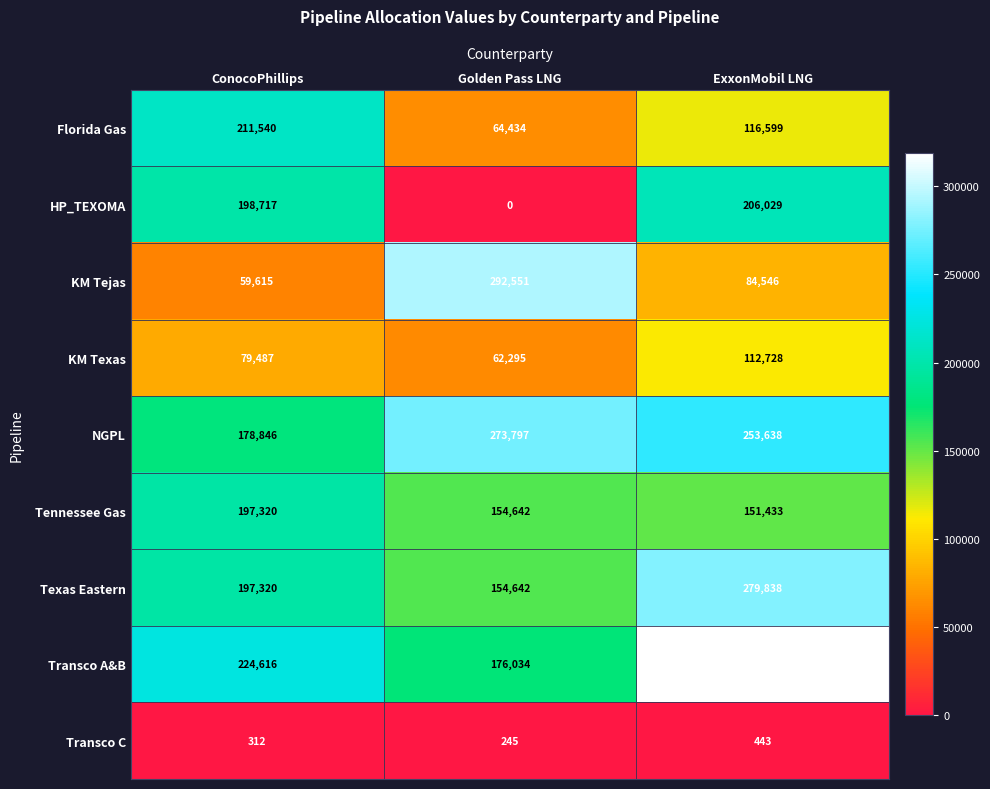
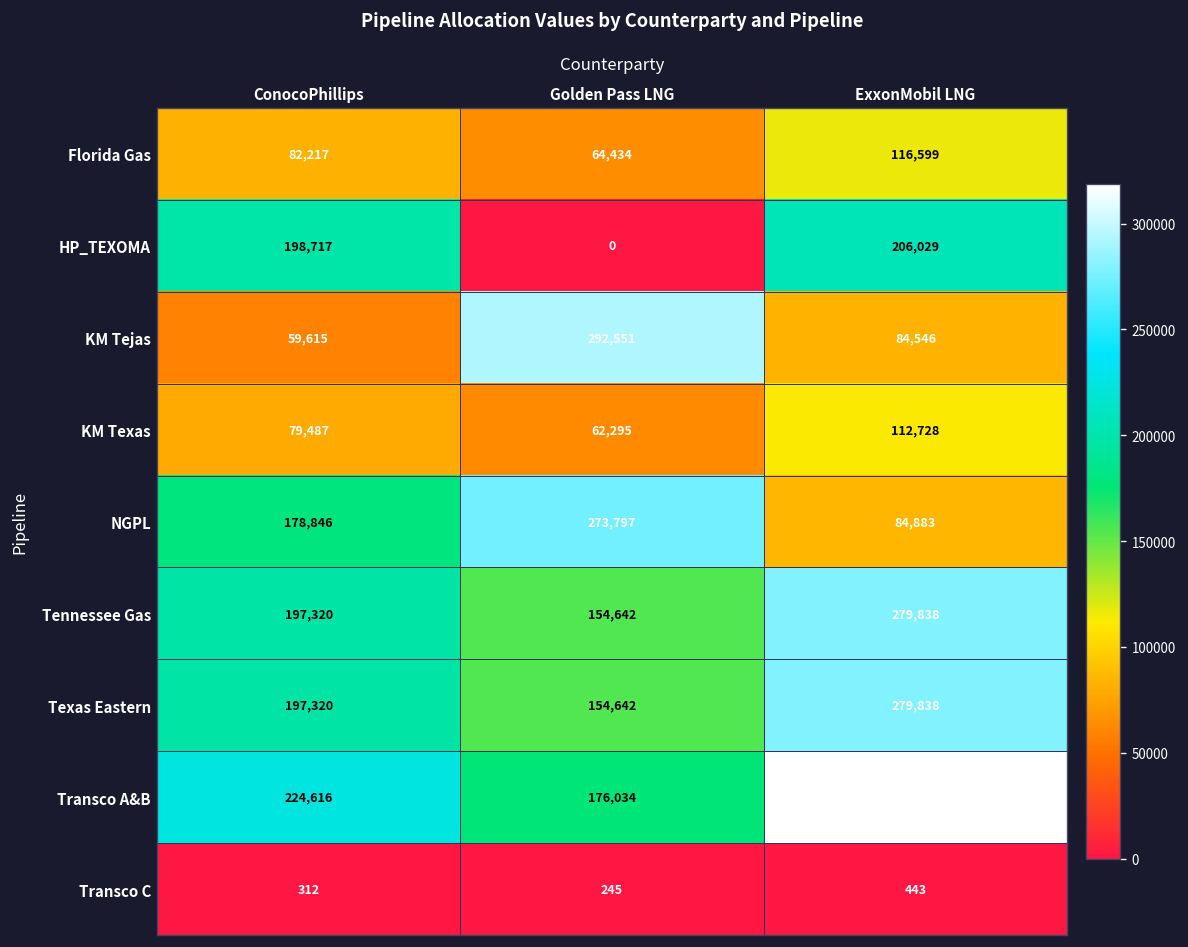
  {
    "Florida Gas": {
-     "ConocoPhillips": "211,540",
+     "ConocoPhillips": "82,217",
      "Golden Pass LNG": "64,434",
      "ExxonMobil LNG": "116,599"
    },
    "HP_TEXOMA": {
      "ConocoPhillips": "198,717",
      "Golden Pass LNG": "0",
      "ExxonMobil LNG": "206,029"
    },
    "KM Tejas": {
      "ConocoPhillips": "59,615",
      "Golden Pass LNG": "292,551",
      "ExxonMobil LNG": "84,546"
    },
    "KM Texas": {
      "ConocoPhillips": "79,487",
      "Golden Pass LNG": "62,295",
      "ExxonMobil LNG": "112,728"
    },
    "NGPL": {
      "ConocoPhillips": "178,846",
      "Golden Pass LNG": "273,797",
-     "ExxonMobil LNG": "253,638"
+     "ExxonMobil LNG": "84,883"
    },
    "Tennessee Gas": {
      "ConocoPhillips": "197,320",
      "Golden Pass LNG": "154,642",
-     "ExxonMobil LNG": "151,433"
+     "ExxonMobil LNG": "279,838"
    },
    "Texas Eastern": {
      "ConocoPhillips": "197,320",
      "Golden Pass LNG": "154,642",
      "ExxonMobil LNG": "279,838"
    },
    "Transco A&B": {
      "ConocoPhillips": "224,616",
      "Golden Pass LNG": "176,034"
    },
    "Transco C": {
      "ConocoPhillips": "312",
      "Golden Pass LNG": "245",
      "ExxonMobil LNG": "443"
    }
  }
